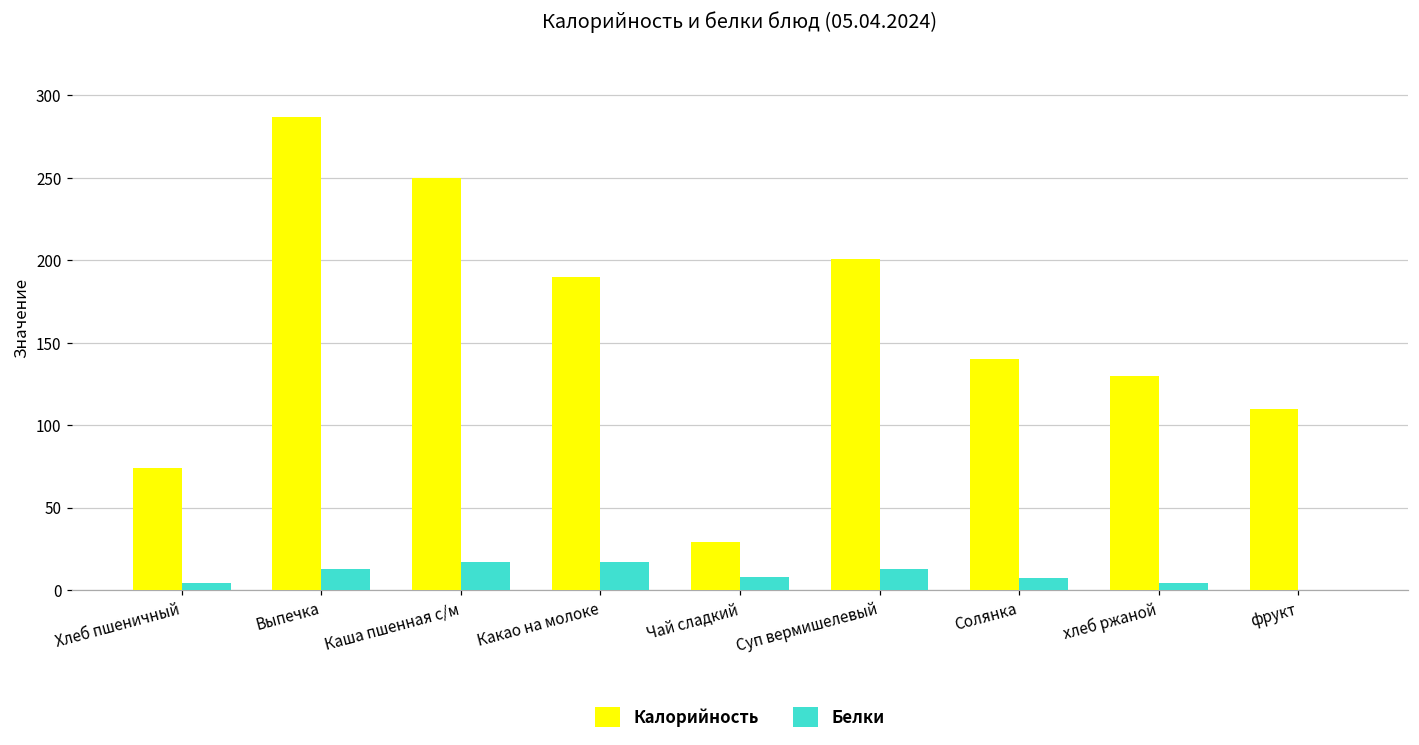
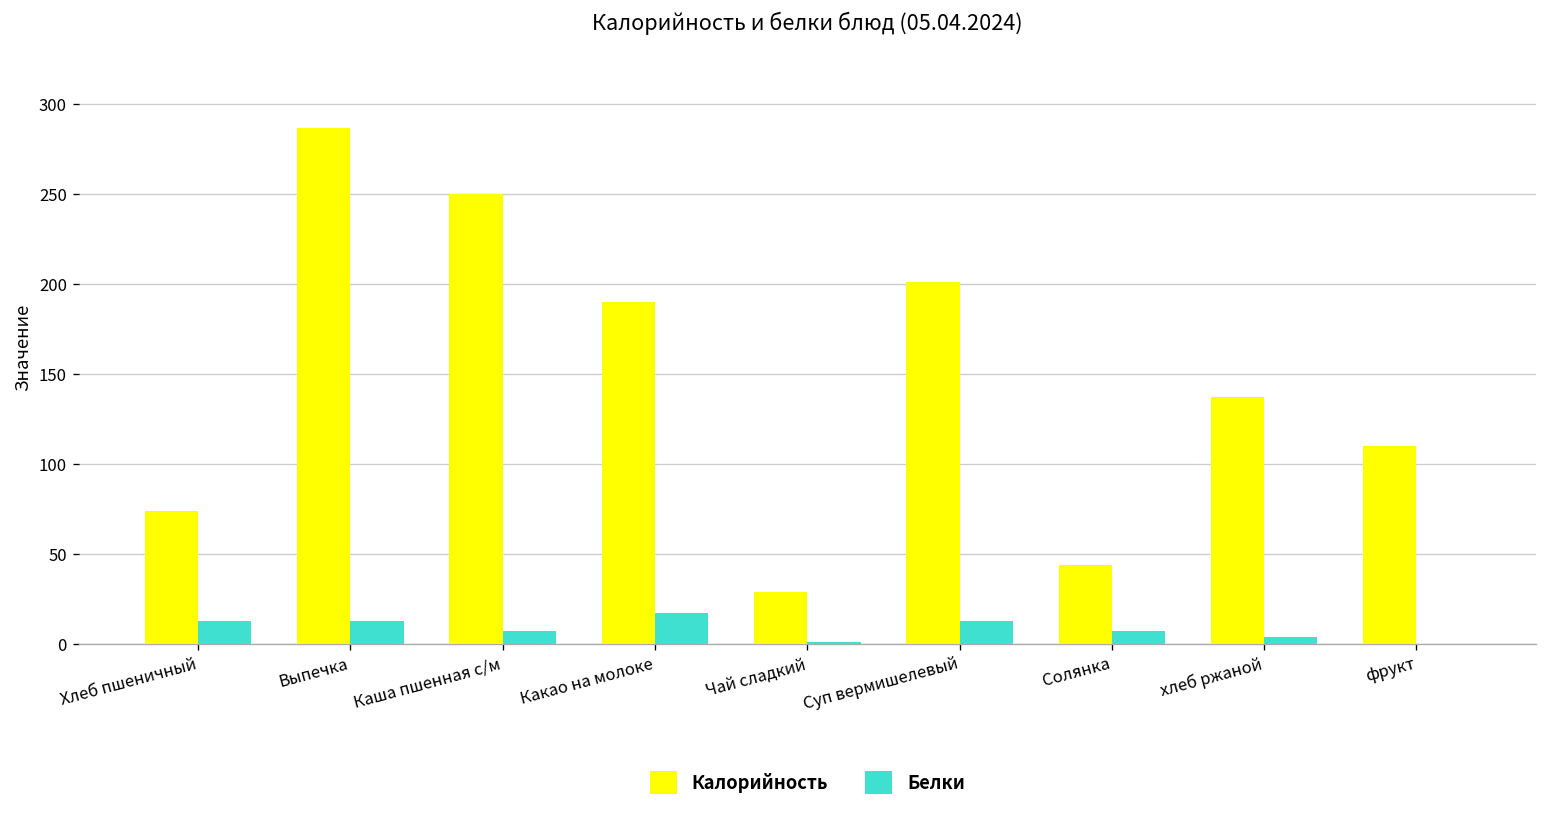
  {
    "Калорийность": {
      "Хлеб пшеничный": 74,
      "Выпечка": 287,
      "Каша пшенная с/м": 250,
      "Какао на молоке": 190,
      "Чай сладкий": 29,
      "Суп вермишелевый": 201,
-     "Солянка": 140,
-     "хлеб ржаной": 130,
+     "Солянка": 44,
+     "хлеб ржаной": 137,
      "фрукт": 110
    },
    "Белки": {
-     "Хлеб пшеничный": 4,
+     "Хлеб пшеничный": 13,
      "Выпечка": 13,
-     "Каша пшенная с/м": 17,
+     "Каша пшенная с/м": 7,
      "Какао на молоке": 17,
-     "Чай сладкий": 8,
+     "Чай сладкий": 1,
      "Суп вермишелевый": 13,
      "Солянка": 7,
      "хлеб ржаной": 4,
      "фрукт": 0
    }
  }
